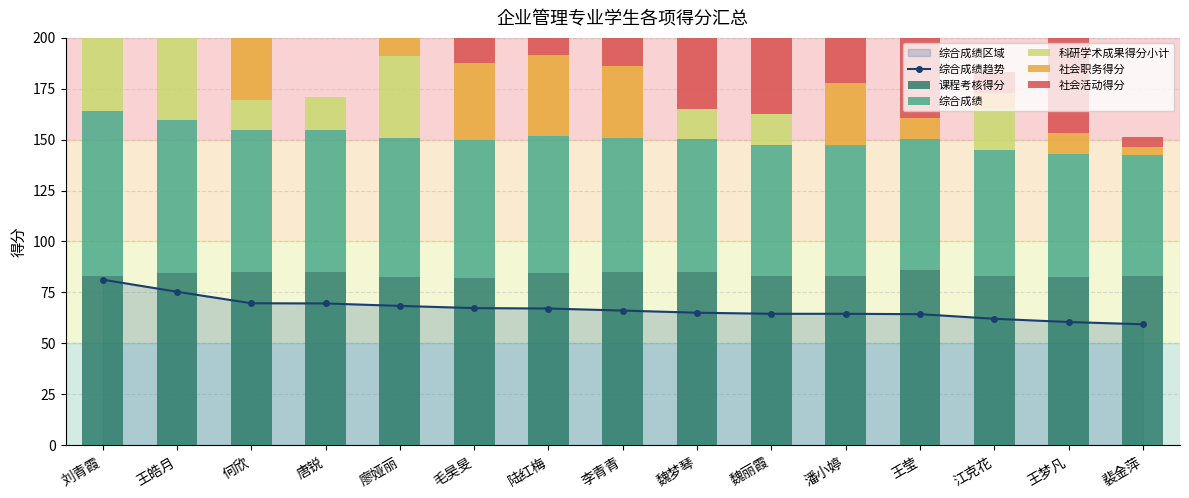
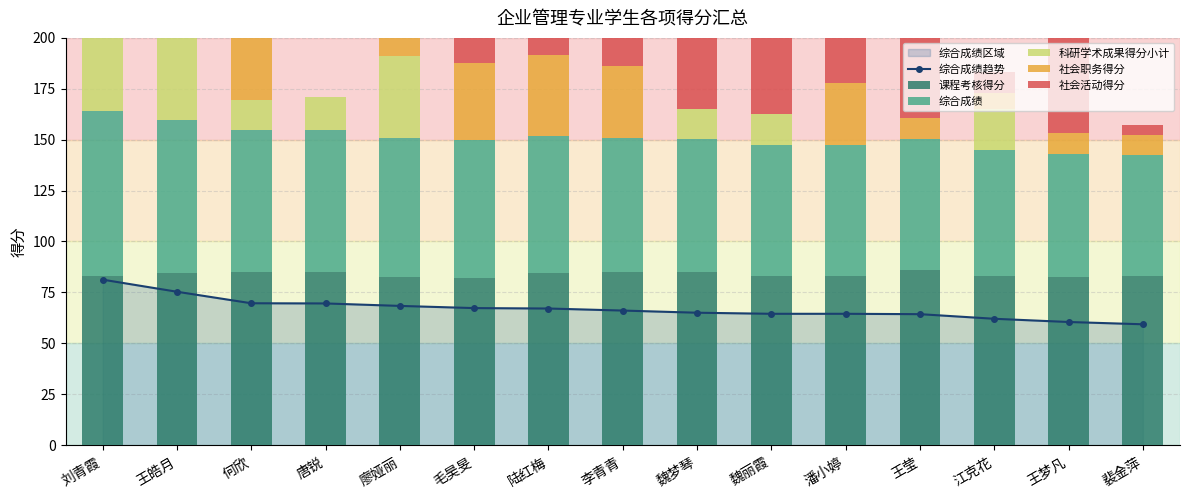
  {
    "综合成绩": {
      "刘青霞": 81,
      "王皓月": 75,
      "何欣": 70,
      "唐锐": 70,
      "廖娅丽": 68,
      "毛昊旻": 67,
      "陆红梅": 67,
      "李青青": 66,
      "魏梦琴": 65,
      "魏丽霞": 65,
      "潘小婷": 65,
      "王莹": 64,
      "江克花": 62,
      "王梦凡": 61,
      "裴金萍": 59
    },
    "科研学术成果得分小计": {
      "王皓月": 40,
      "何欣": 15,
      "唐锐": 16,
      "廖娅丽": 40,
      "毛昊旻": 0,
      "陆红梅": 0,
      "李青青": 0,
      "魏梦琴": 15,
      "魏丽霞": 15,
      "潘小婷": 0,
      "王莹": 0,
      "王梦凡": 0,
      "裴金萍": 0
    },
    "社会职务得分": {
      "唐锐": 0,
      "廖娅丽": 10,
      "毛昊旻": 38,
      "陆红梅": 40,
      "李青青": 35,
      "魏梦琴": 0,
      "魏丽霞": 0,
      "潘小婷": 30,
      "王莹": 10,
      "王梦凡": 10,
-     "裴金萍": 4
+     "裴金萍": 10
    },
    "社会活动得分": {
      "唐锐": 0,
      "廖娅丽": 0,
      "裴金萍": 5
    }
  }
